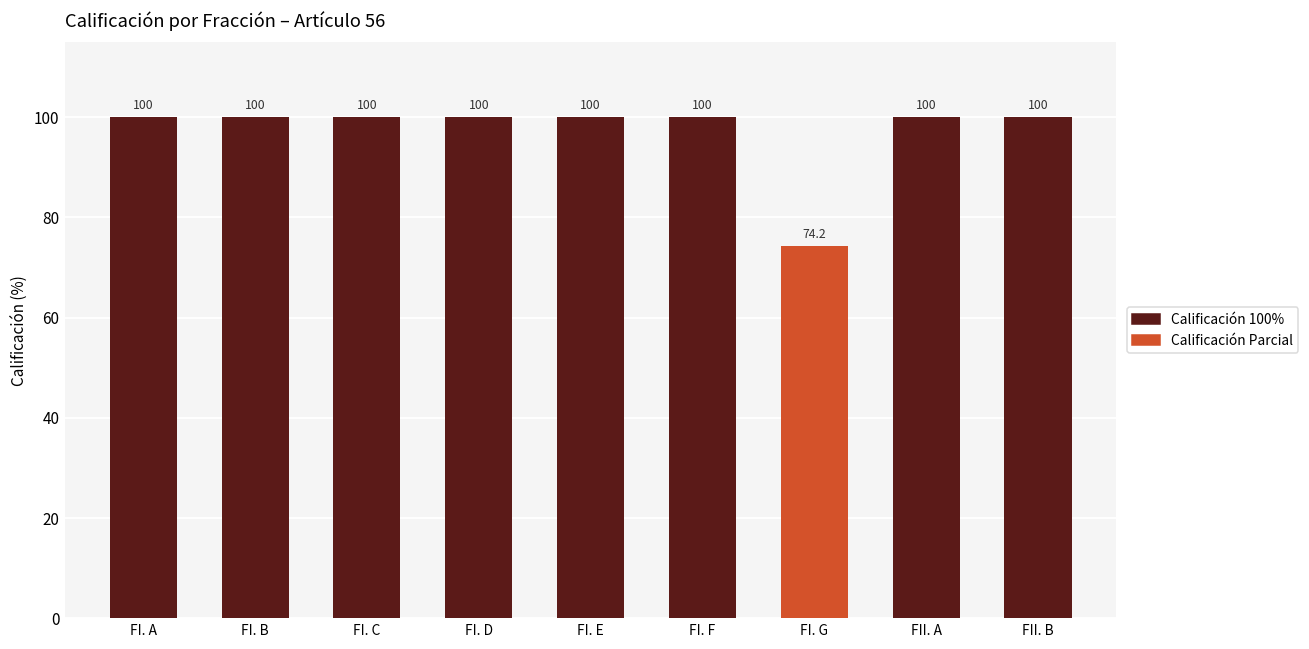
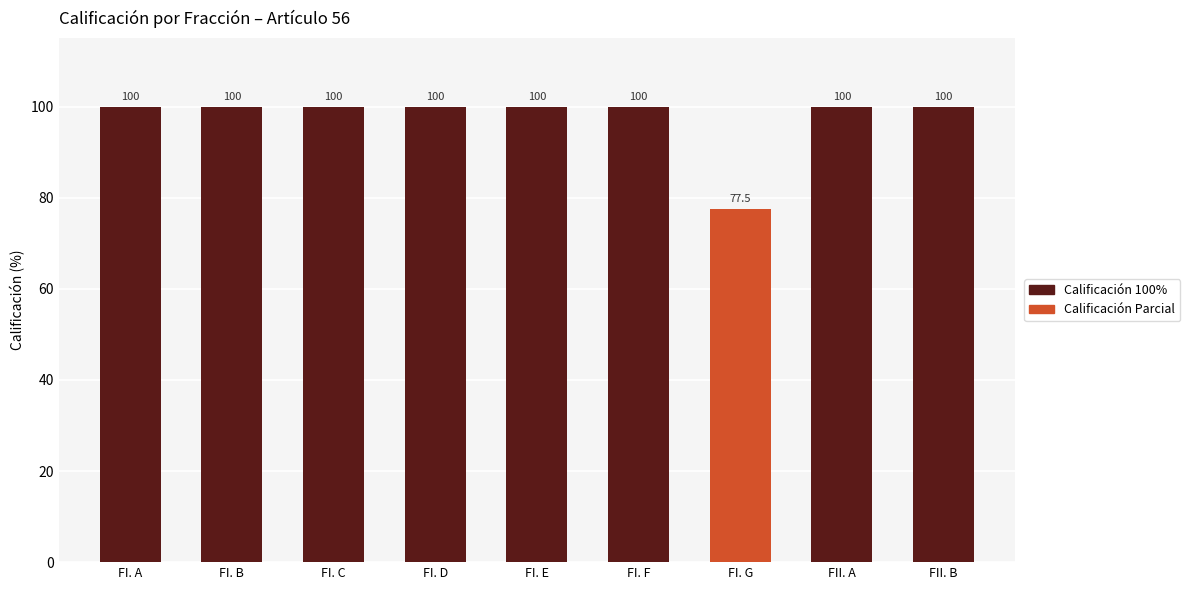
  {
    "FI. A": 100,
    "FI. B": 100,
    "FI. C": 100,
    "FI. D": 100,
    "FI. E": 100,
    "FI. F": 100,
-   "FI. G": 74.2,
+   "FI. G": 77.5,
    "FII. A": 100,
    "FII. B": 100
  }
